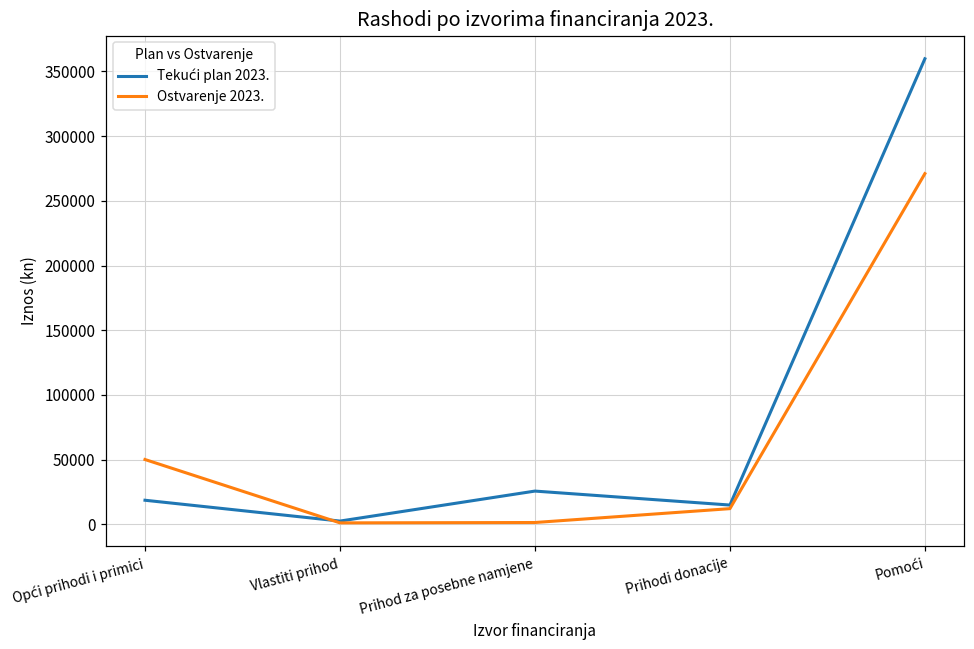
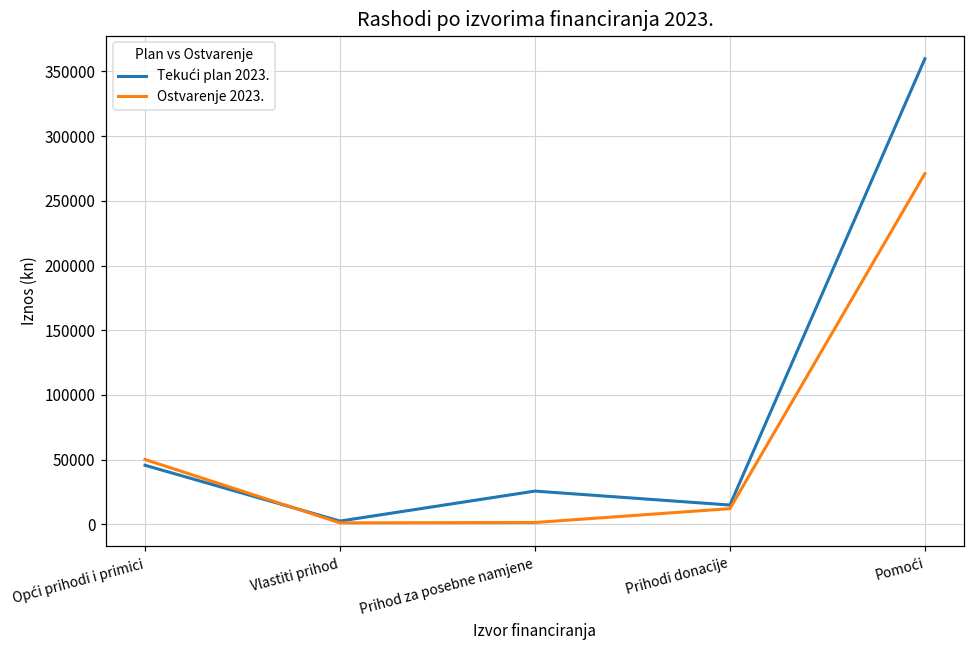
  {
    "Tekući plan 2023.": {
-     "Opći prihodi i primici": 19000,
+     "Opći prihodi i primici": 46000,
      "Prihod za posebne namjene": 26000,
      "Prihodi donacije": 15000,
      "Pomoći": 360000
    },
    "Ostvarenje 2023.": {
      "Opći prihodi i primici": 50000,
      "Prihod za posebne namjene": 1000,
      "Prihodi donacije": 12000,
      "Pomoći": 271000
    }
  }
